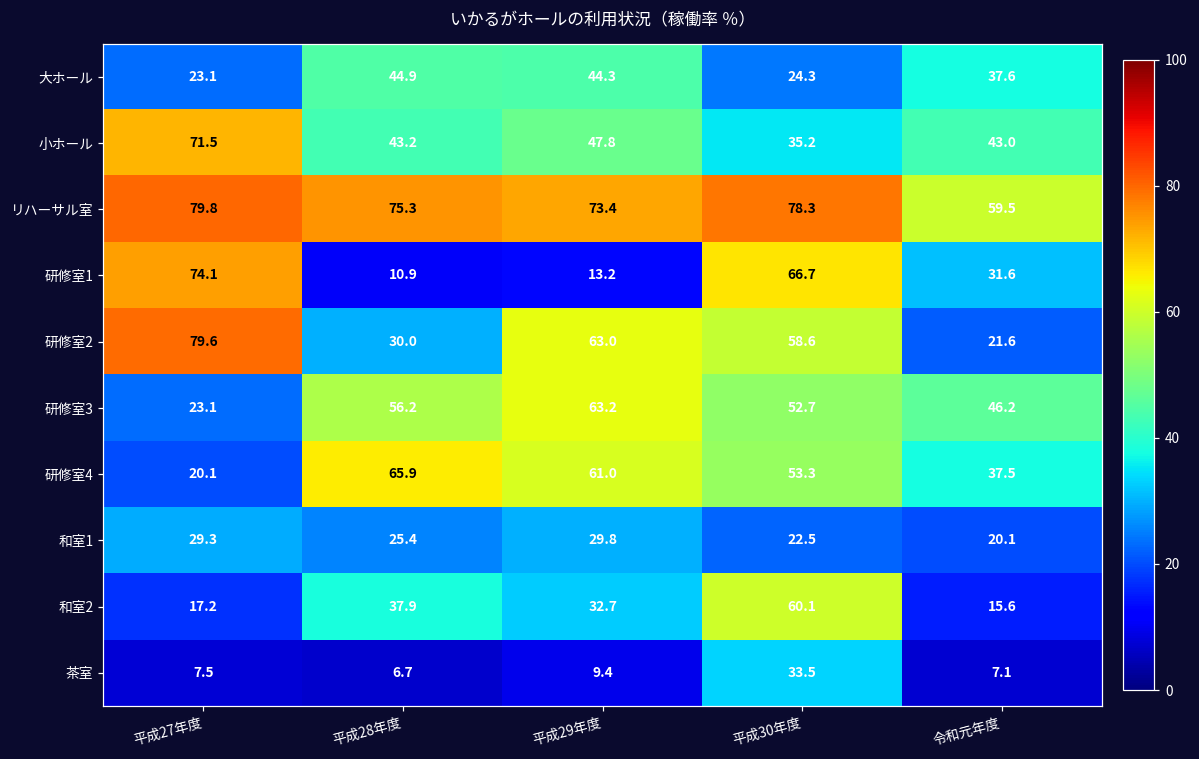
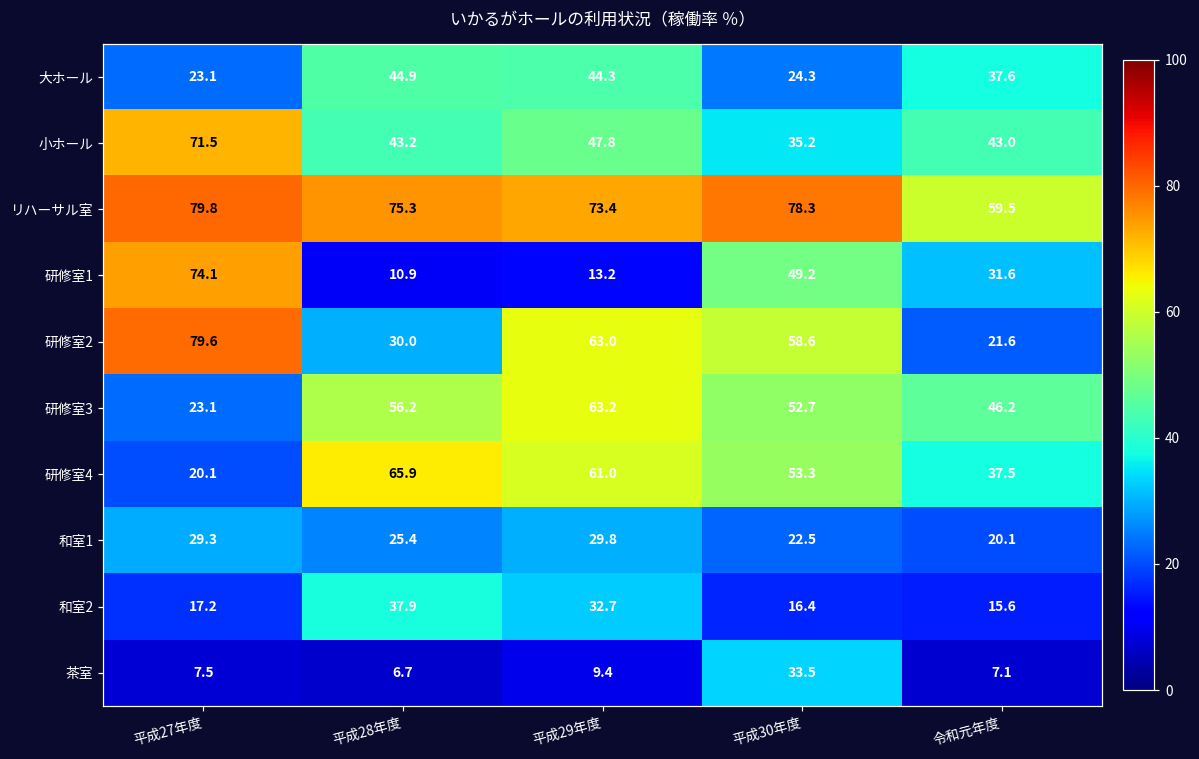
  {
    "大ホール": {
      "平成27年度": 23.1,
      "平成28年度": 44.9,
      "平成29年度": 44.3,
      "平成30年度": 24.3,
      "令和元年度": 37.6
    },
    "小ホール": {
      "平成27年度": 71.5,
      "平成28年度": 43.2,
      "平成29年度": 47.8,
      "平成30年度": 35.2,
      "令和元年度": 43.0
    },
    "リハーサル室": {
      "平成27年度": 79.8,
      "平成28年度": 75.3,
      "平成29年度": 73.4,
      "平成30年度": 78.3,
      "令和元年度": 59.5
    },
    "研修室1": {
      "平成27年度": 74.1,
      "平成28年度": 10.9,
      "平成29年度": 13.2,
-     "平成30年度": 66.7,
+     "平成30年度": 49.2,
      "令和元年度": 31.6
    },
    "研修室2": {
      "平成27年度": 79.6,
      "平成28年度": 30.0,
      "平成29年度": 63.0,
      "平成30年度": 58.6,
      "令和元年度": 21.6
    },
    "研修室3": {
      "平成27年度": 23.1,
      "平成28年度": 56.2,
      "平成29年度": 63.2,
      "平成30年度": 52.7,
      "令和元年度": 46.2
    },
    "研修室4": {
      "平成27年度": 20.1,
      "平成28年度": 65.9,
      "平成29年度": 61.0,
      "平成30年度": 53.3,
      "令和元年度": 37.5
    },
    "和室1": {
      "平成27年度": 29.3,
      "平成28年度": 25.4,
      "平成29年度": 29.8,
      "平成30年度": 22.5,
      "令和元年度": 20.1
    },
    "和室2": {
      "平成27年度": 17.2,
      "平成28年度": 37.9,
      "平成29年度": 32.7,
-     "平成30年度": 60.1,
+     "平成30年度": 16.4,
      "令和元年度": 15.6
    },
    "茶室": {
      "平成27年度": 7.5,
      "平成28年度": 6.7,
      "平成29年度": 9.4,
      "平成30年度": 33.5,
      "令和元年度": 7.1
    }
  }
